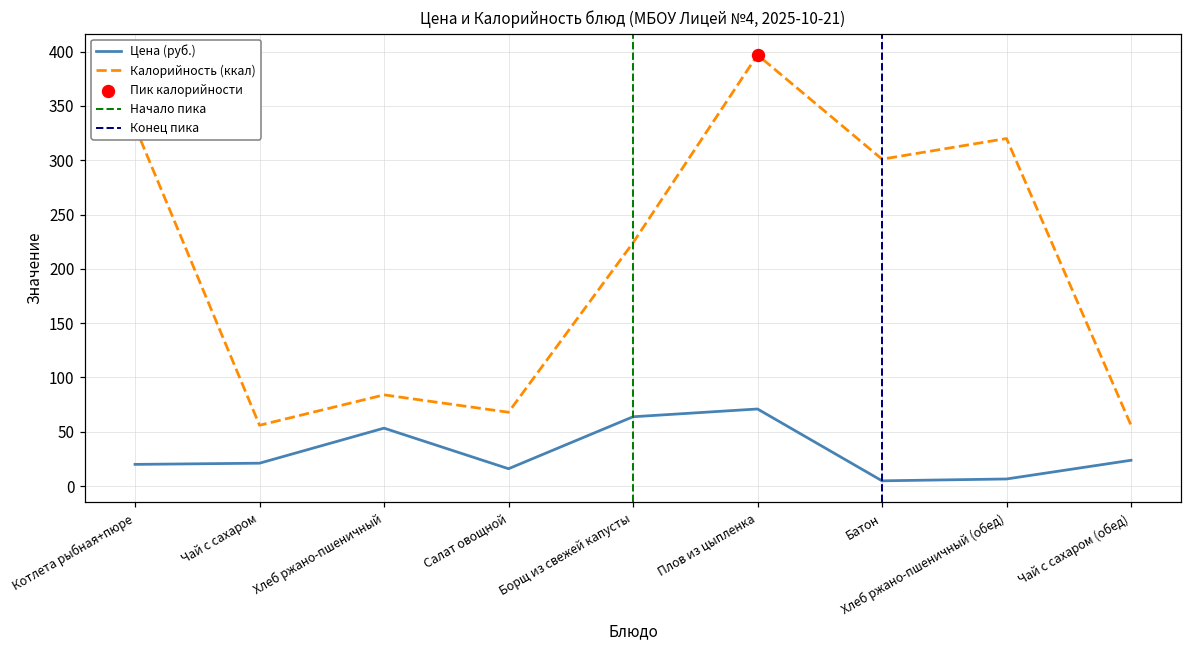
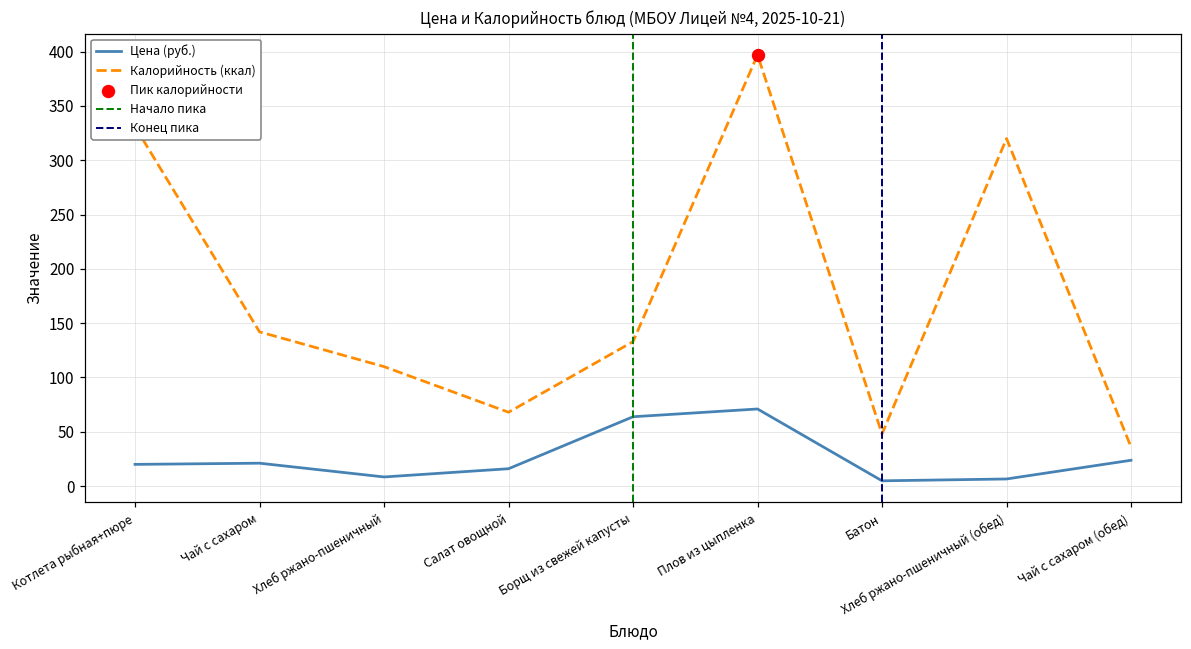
  {
    "Цена (руб.)": {
      "Котлета рыбная+пюре": 20,
      "Чай с сахаром": 20,
-     "Хлеб ржано-пшеничный": 50,
+     "Хлеб ржано-пшеничный": 10,
      "Салат овощной": 20,
      "Борщ из свежей капусты": 60,
      "Плов из цыпленка": 70,
      "Батон": 0,
      "Хлеб ржано-пшеничный (обед)": 10,
      "Чай с сахаром (обед)": 20
    },
    "Калорийность (ккал)": {
-     "Чай с сахаром": 60,
-     "Хлеб ржано-пшеничный": 80,
+     "Чай с сахаром": 140,
+     "Хлеб ржано-пшеничный": 110,
      "Салат овощной": 70,
-     "Борщ из свежей капусты": 220,
-     "Батон": 300,
+     "Борщ из свежей капусты": 130,
+     "Батон": 50,
      "Хлеб ржано-пшеничный (обед)": 320,
-     "Чай с сахаром (обед)": 60
+     "Чай с сахаром (обед)": 40
    }
  }
